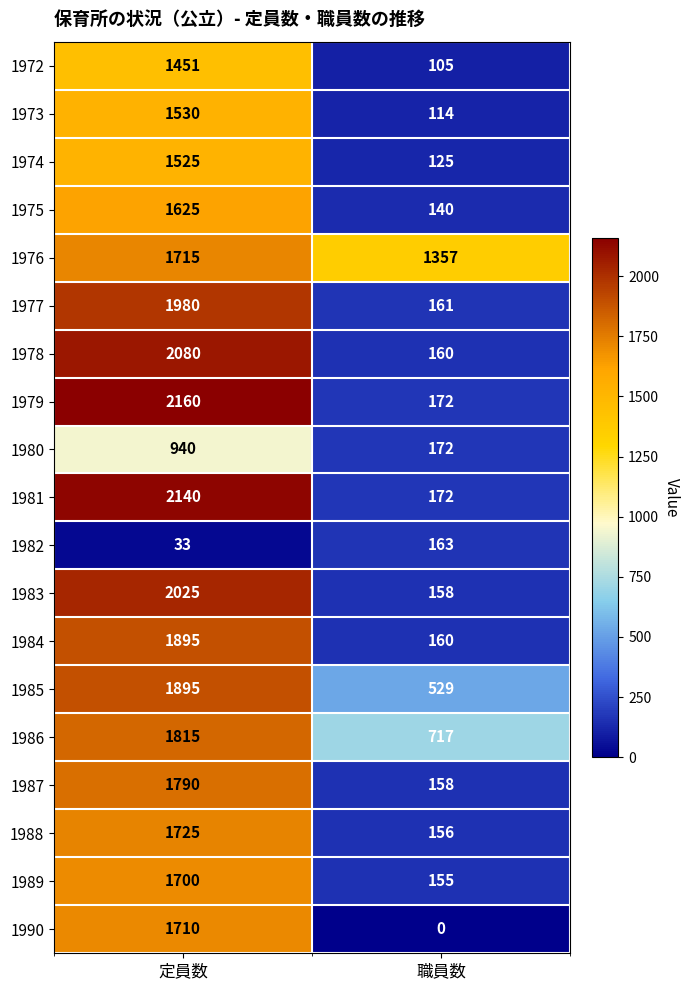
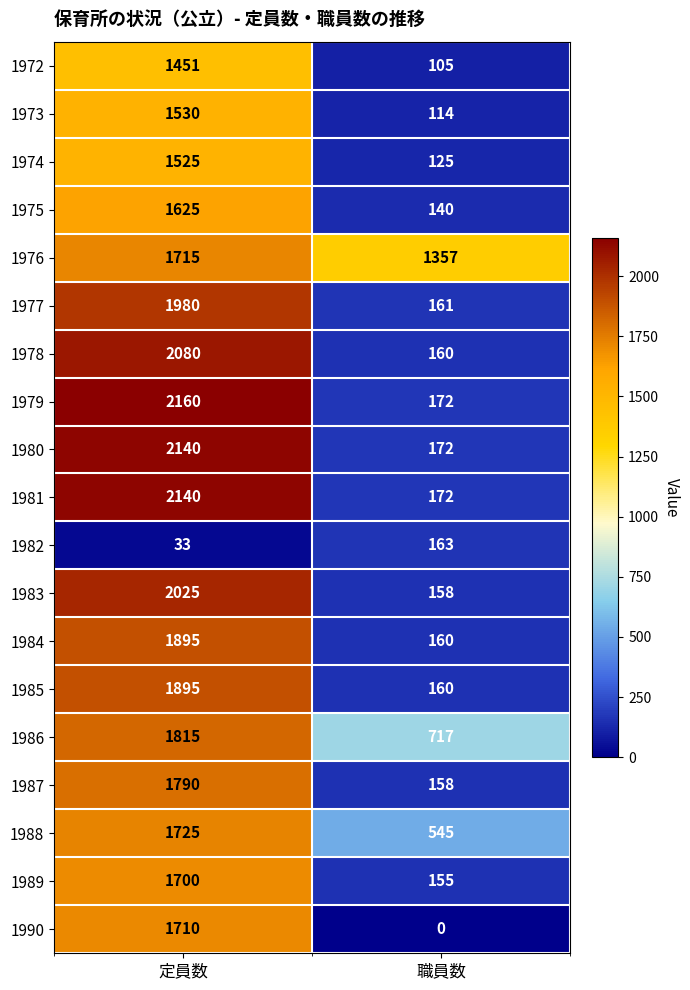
  {
    "1972": {
      "定員数": 1451,
      "職員数": 105
    },
    "1973": {
      "定員数": 1530,
      "職員数": 114
    },
    "1974": {
      "定員数": 1525,
      "職員数": 125
    },
    "1975": {
      "定員数": 1625,
      "職員数": 140
    },
    "1976": {
      "定員数": 1715,
      "職員数": 1357
    },
    "1977": {
      "定員数": 1980,
      "職員数": 161
    },
    "1978": {
      "定員数": 2080,
      "職員数": 160
    },
    "1979": {
      "定員数": 2160,
      "職員数": 172
    },
    "1980": {
-     "定員数": 940,
+     "定員数": 2140,
      "職員数": 172
    },
    "1981": {
      "定員数": 2140,
      "職員数": 172
    },
    "1982": {
      "定員数": 33,
      "職員数": 163
    },
    "1983": {
      "定員数": 2025,
      "職員数": 158
    },
    "1984": {
      "定員数": 1895,
      "職員数": 160
    },
    "1985": {
      "定員数": 1895,
-     "職員数": 529
+     "職員数": 160
    },
    "1986": {
      "定員数": 1815,
      "職員数": 717
    },
    "1987": {
      "定員数": 1790,
      "職員数": 158
    },
    "1988": {
      "定員数": 1725,
-     "職員数": 156
+     "職員数": 545
    },
    "1989": {
      "定員数": 1700,
      "職員数": 155
    },
    "1990": {
      "定員数": 1710,
      "職員数": 0
    }
  }
